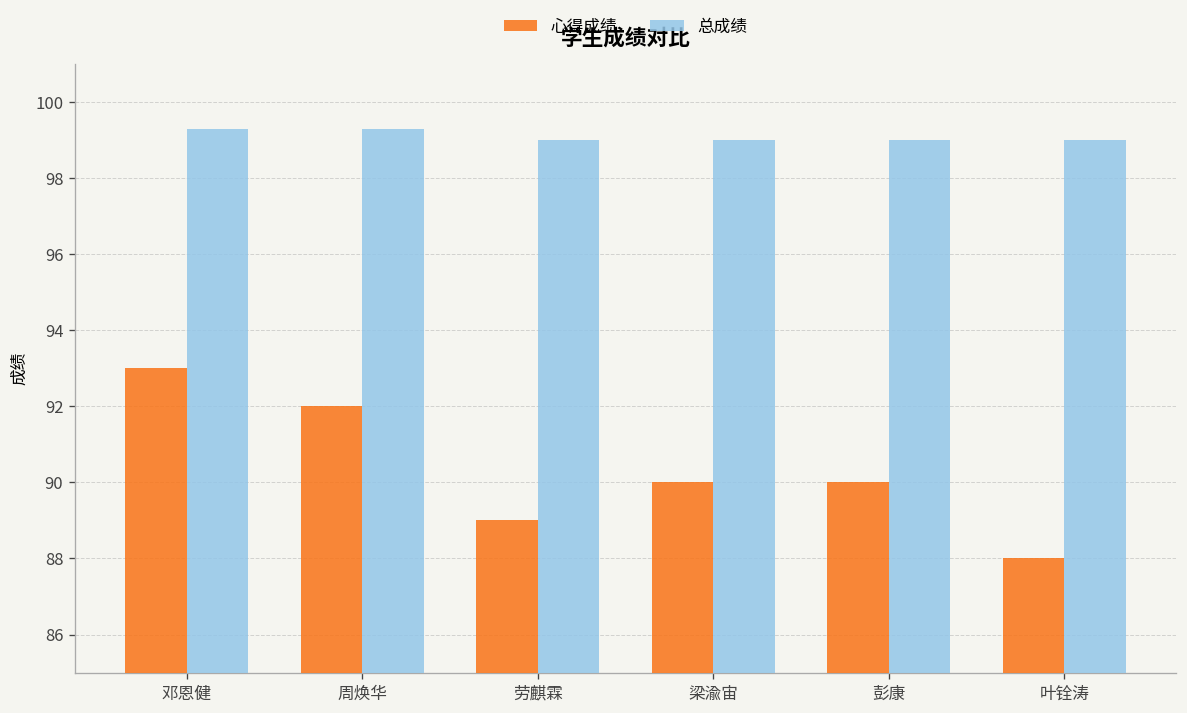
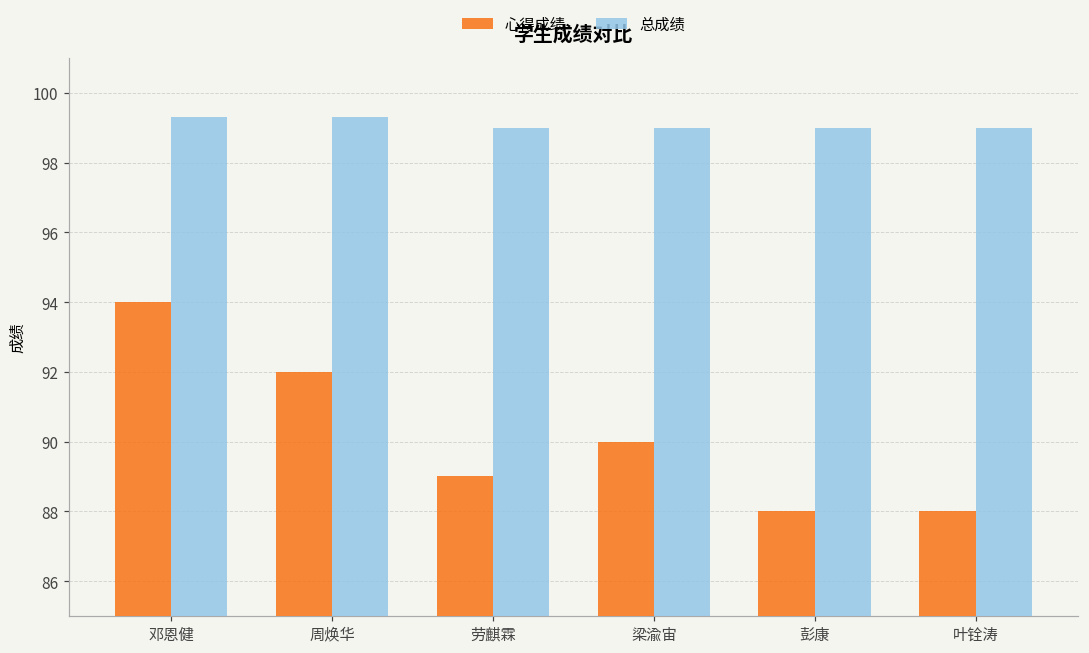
  {
    "心得成绩": {
-     "邓恩健": 93,
+     "邓恩健": 94,
      "周焕华": 92,
      "劳麒霖": 89,
      "梁渝宙": 90,
-     "彭康": 90,
+     "彭康": 88,
      "叶铨涛": 88
    },
    "总成绩": {
      "邓恩健": 99.3,
      "周焕华": 99.3,
      "劳麒霖": 99,
      "梁渝宙": 99,
      "彭康": 99,
      "叶铨涛": 99
    }
  }
